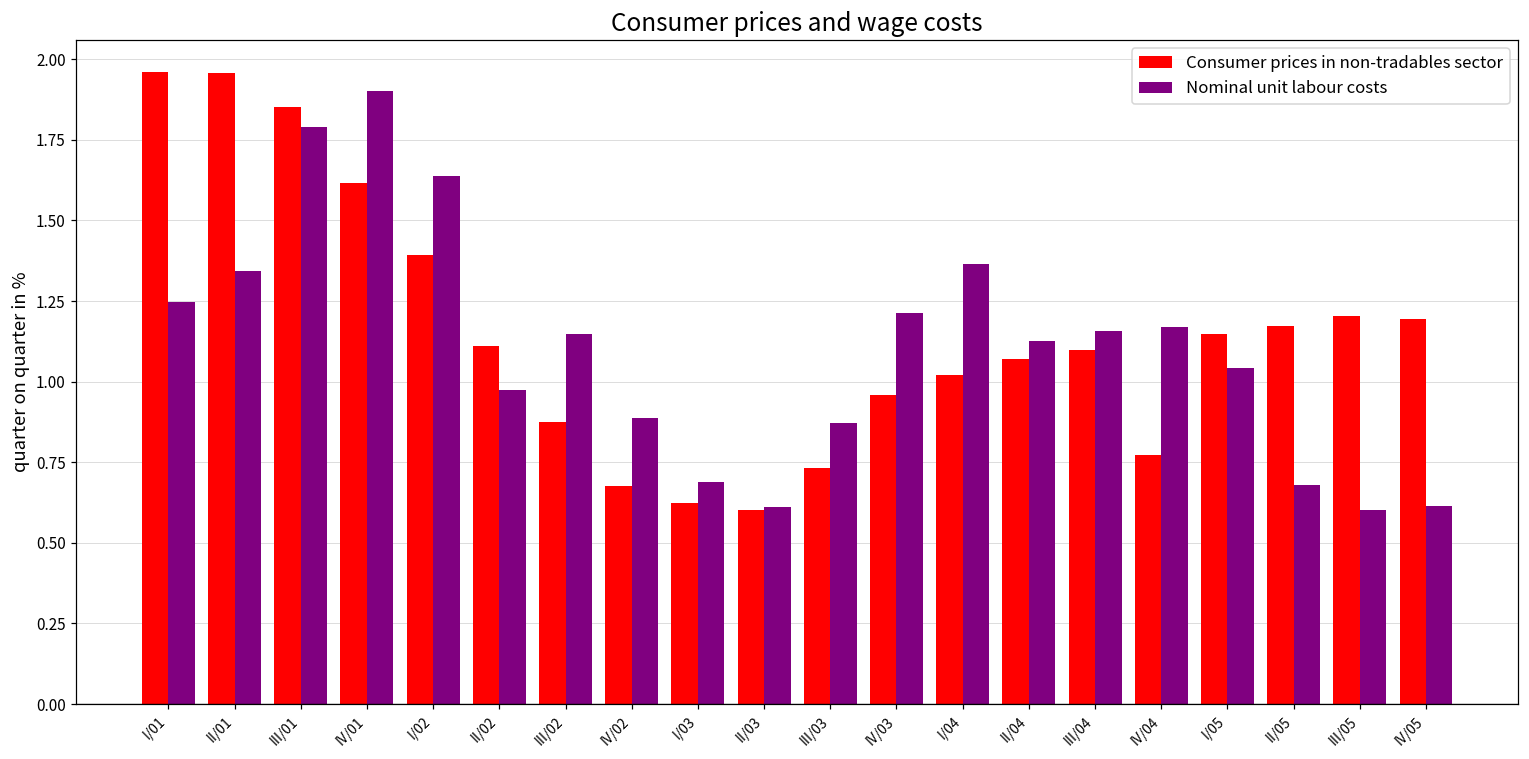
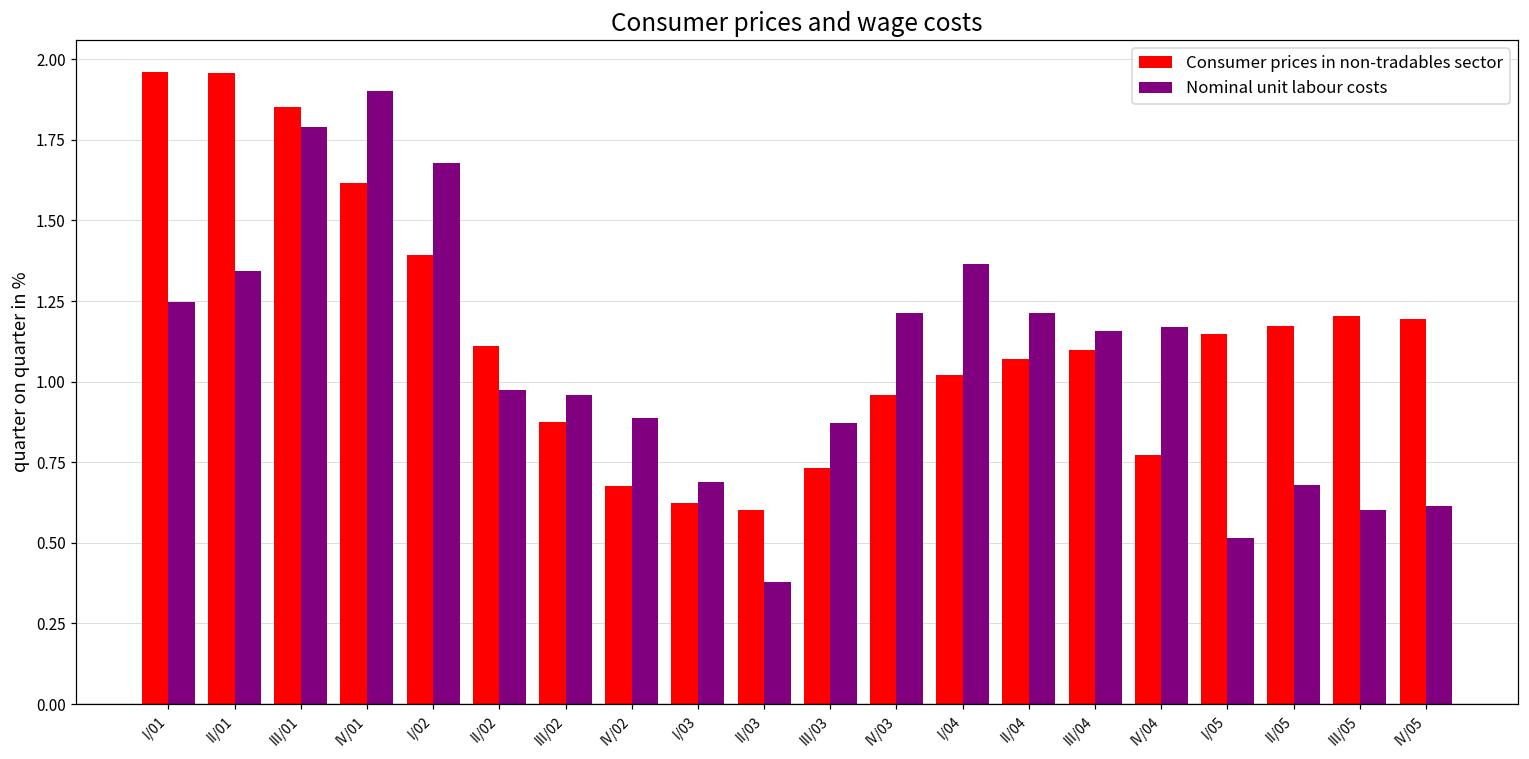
  {
    "Consumer prices in non-tradables sector": {
      "I/01": 1.96,
      "II/01": 1.96,
      "III/01": 1.85,
      "IV/01": 1.62,
      "I/02": 1.39,
      "II/02": 1.11,
      "III/02": 0.88,
      "IV/02": 0.68,
      "I/03": 0.62,
      "II/03": 0.60,
      "III/03": 0.73,
      "IV/03": 0.96,
      "I/04": 1.02,
      "II/04": 1.07,
      "III/04": 1.10,
      "IV/04": 0.77,
      "I/05": 1.15,
      "II/05": 1.17,
      "III/05": 1.20,
      "IV/05": 1.19
    },
    "Nominal unit labour costs": {
      "I/01": 1.25,
      "II/01": 1.34,
      "III/01": 1.79,
      "IV/01": 1.90,
-     "I/02": 1.64,
+     "I/02": 1.68,
      "II/02": 0.97,
-     "III/02": 1.15,
+     "III/02": 0.96,
      "IV/02": 0.89,
      "I/03": 0.69,
-     "II/03": 0.61,
+     "II/03": 0.38,
      "III/03": 0.87,
      "IV/03": 1.21,
      "I/04": 1.36,
-     "II/04": 1.13,
+     "II/04": 1.21,
      "III/04": 1.16,
      "IV/04": 1.17,
-     "I/05": 1.04,
+     "I/05": 0.51,
      "II/05": 0.68,
      "III/05": 0.60,
      "IV/05": 0.61
    }
  }
